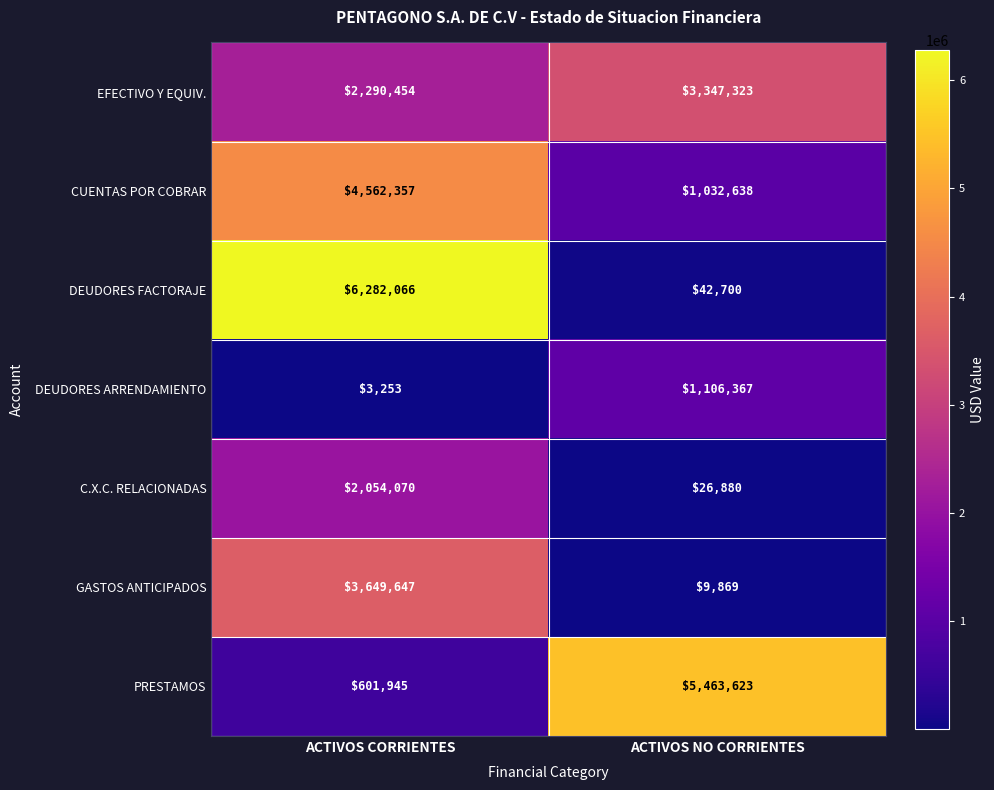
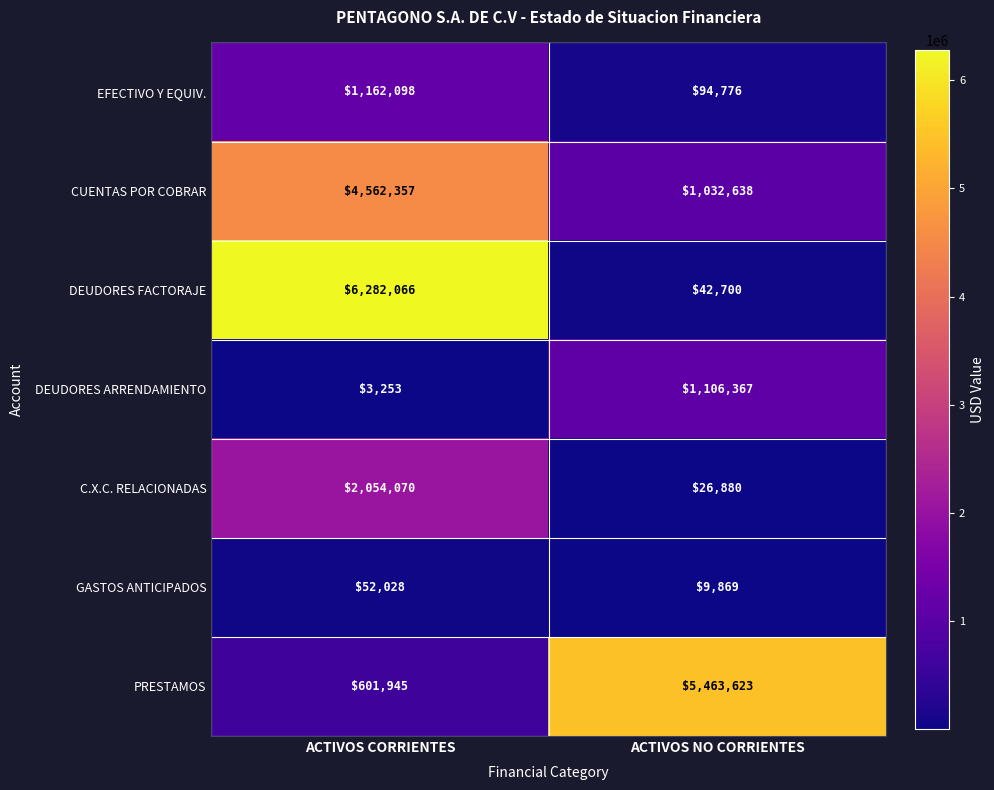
  {
    "EFECTIVO Y EQUIV.": {
-     "ACTIVOS CORRIENTES": "$2,290,454",
-     "ACTIVOS NO CORRIENTES": "$3,347,323"
+     "ACTIVOS CORRIENTES": "$1,162,098",
+     "ACTIVOS NO CORRIENTES": "$94,776"
    },
    "CUENTAS POR COBRAR": {
      "ACTIVOS CORRIENTES": "$4,562,357",
      "ACTIVOS NO CORRIENTES": "$1,032,638"
    },
    "DEUDORES FACTORAJE": {
      "ACTIVOS CORRIENTES": "$6,282,066",
      "ACTIVOS NO CORRIENTES": "$42,700"
    },
    "DEUDORES ARRENDAMIENTO": {
      "ACTIVOS CORRIENTES": "$3,253",
      "ACTIVOS NO CORRIENTES": "$1,106,367"
    },
    "C.X.C. RELACIONADAS": {
      "ACTIVOS CORRIENTES": "$2,054,070",
      "ACTIVOS NO CORRIENTES": "$26,880"
    },
    "GASTOS ANTICIPADOS": {
-     "ACTIVOS CORRIENTES": "$3,649,647",
+     "ACTIVOS CORRIENTES": "$52,028",
      "ACTIVOS NO CORRIENTES": "$9,869"
    },
    "PRESTAMOS": {
      "ACTIVOS CORRIENTES": "$601,945",
      "ACTIVOS NO CORRIENTES": "$5,463,623"
    }
  }
